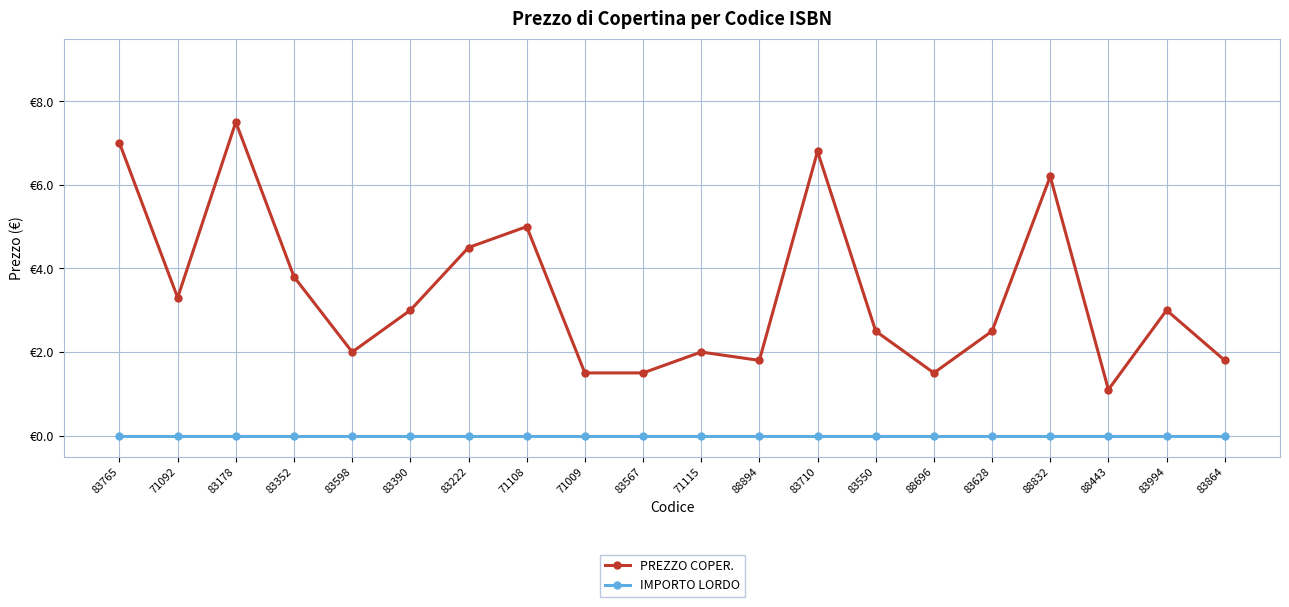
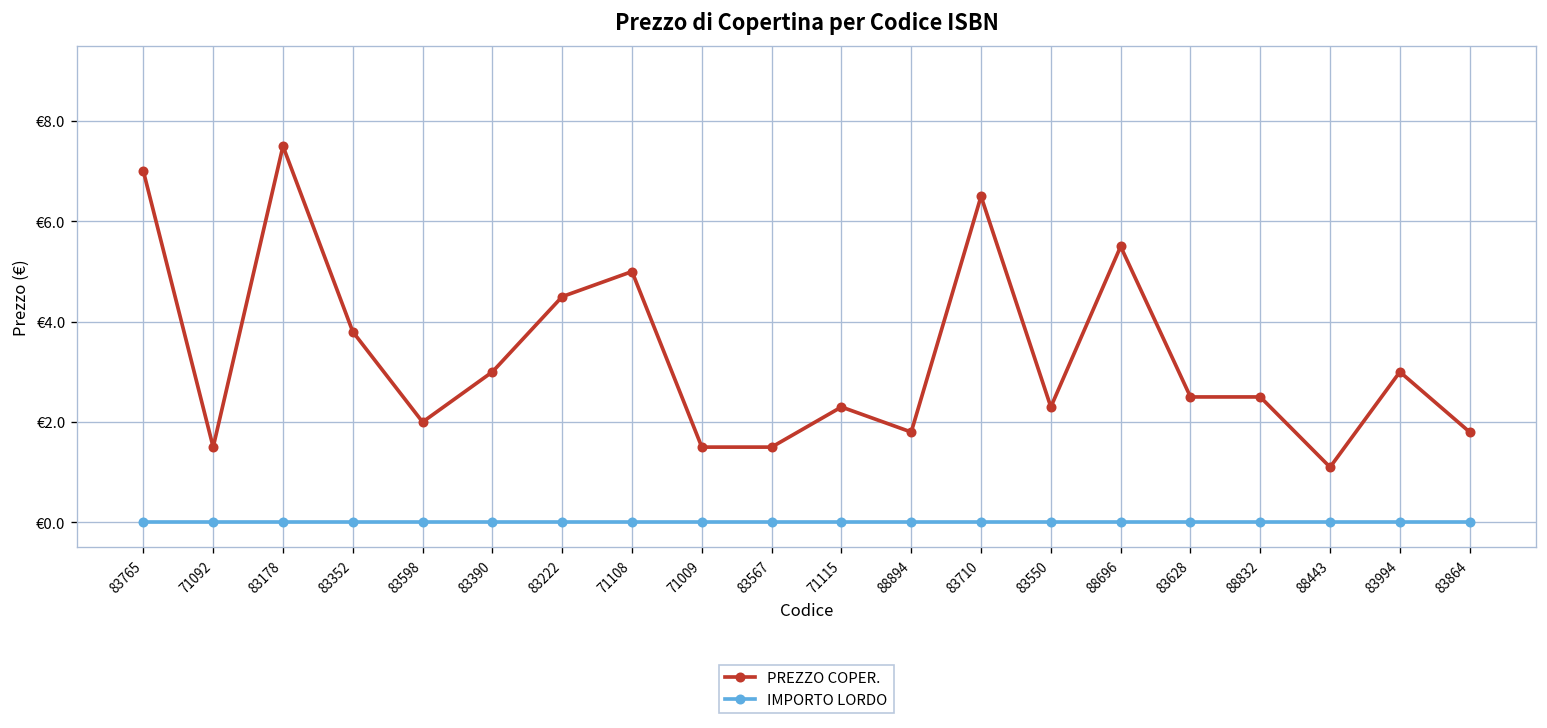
  {
    "PREZZO COPER.": {
      "83765": "€7.0",
-     "71092": "€3.3",
+     "71092": "€1.5",
      "83178": "€7.5",
      "83352": "€3.8",
      "83598": "€2.0",
      "83390": "€3.0",
      "83222": "€4.5",
      "71108": "€5.0",
      "71009": "€1.5",
      "83567": "€1.5",
-     "71115": "€2.0",
+     "71115": "€2.3",
      "88894": "€1.8",
-     "83710": "€6.8",
-     "83550": "€2.5",
-     "88696": "€1.5",
+     "83710": "€6.5",
+     "83550": "€2.3",
+     "88696": "€5.5",
      "83628": "€2.5",
-     "88832": "€6.2",
+     "88832": "€2.5",
      "88443": "€1.1",
      "83994": "€3.0",
      "83864": "€1.8"
    },
    "IMPORTO LORDO": {
      "83765": "€0.0",
      "71092": "€0.0",
      "83178": "€0.0",
      "83352": "€0.0",
      "83598": "€0.0",
      "83390": "€0.0",
      "83222": "€0.0",
      "71108": "€0.0",
      "71009": "€0.0",
      "83567": "€0.0",
      "71115": "€0.0",
      "88894": "€0.0",
      "83710": "€0.0",
      "83550": "€0.0",
      "88696": "€0.0",
      "83628": "€0.0",
      "88832": "€0.0",
      "88443": "€0.0",
      "83994": "€0.0",
      "83864": "€0.0"
    }
  }
